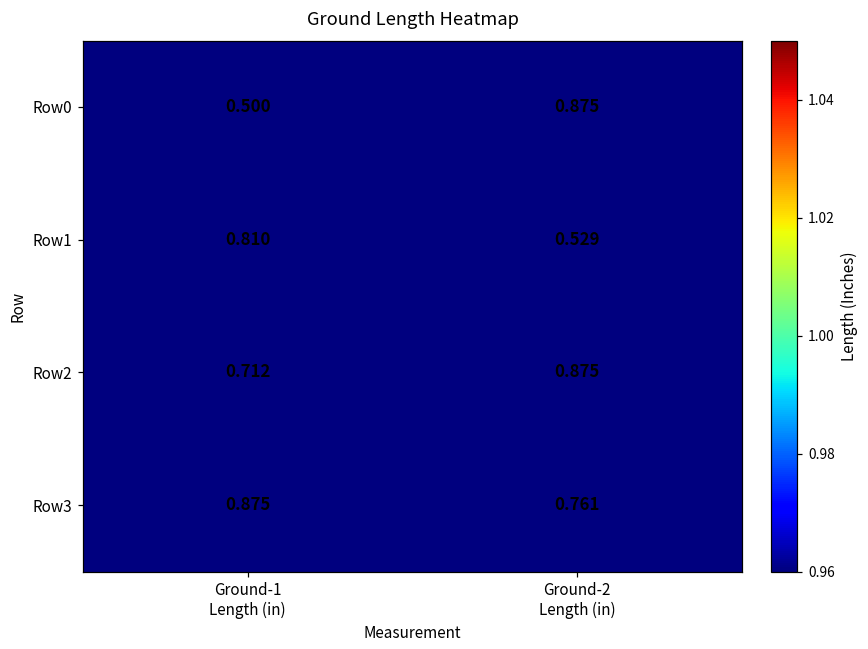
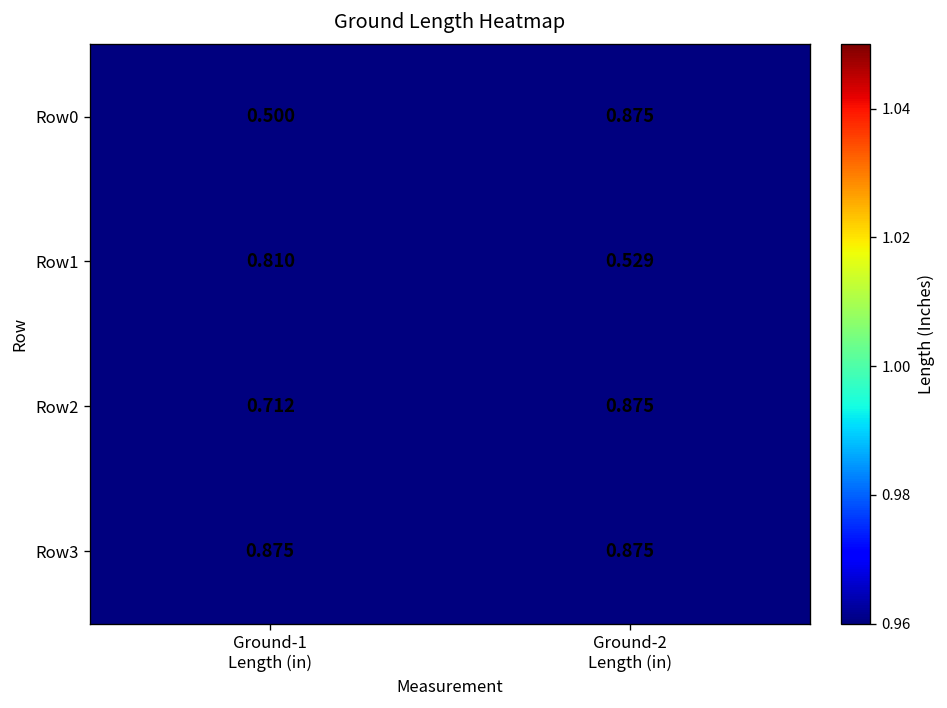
  {
    "Row0": {
      "Ground-1 Length (in)": 0.500,
      "Ground-2 Length (in)": 0.875
    },
    "Row1": {
      "Ground-1 Length (in)": 0.810,
      "Ground-2 Length (in)": 0.529
    },
    "Row2": {
      "Ground-1 Length (in)": 0.712,
      "Ground-2 Length (in)": 0.875
    },
    "Row3": {
      "Ground-1 Length (in)": 0.875,
-     "Ground-2 Length (in)": 0.761
+     "Ground-2 Length (in)": 0.875
    }
  }
